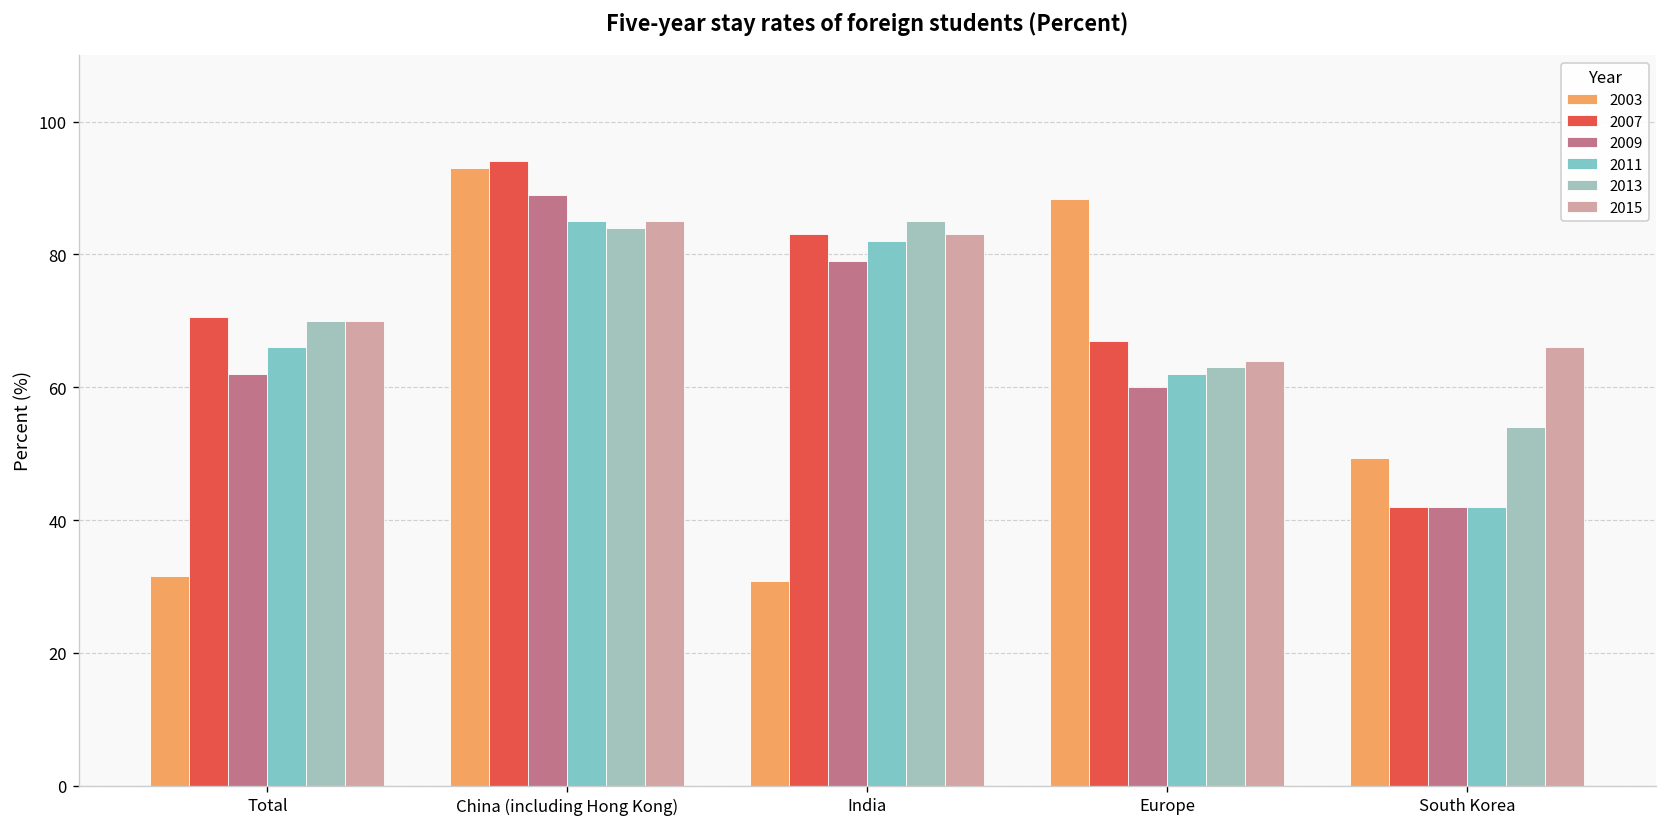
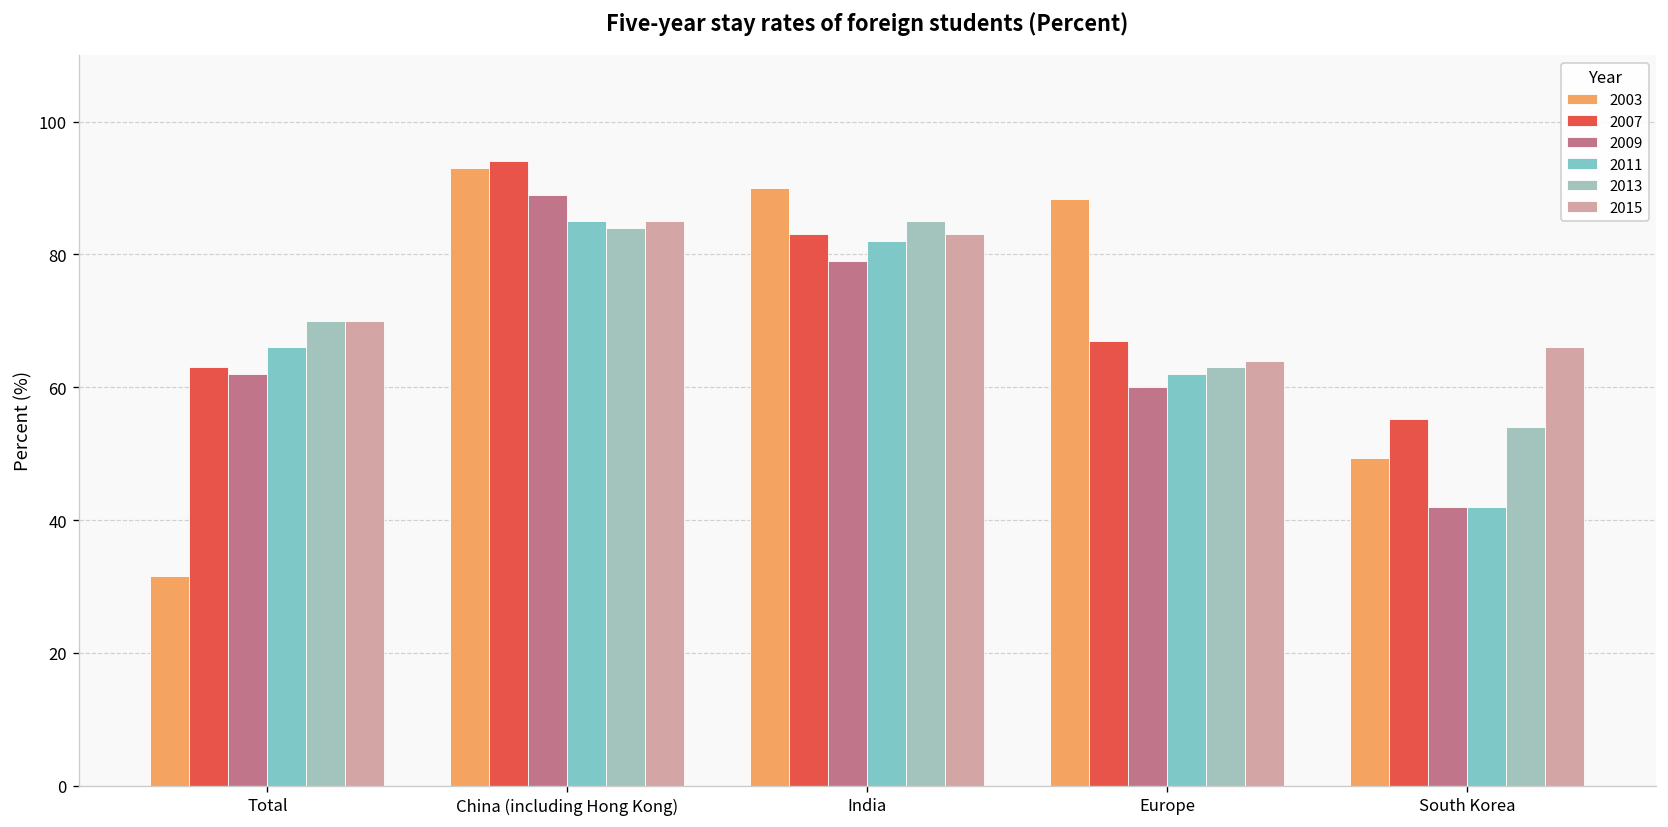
  {
    "2003": {
      "Total": 32,
      "China (including Hong Kong)": 93,
-     "India": 31,
+     "India": 90,
      "Europe": 88,
      "South Korea": 49
    },
    "2007": {
-     "Total": 71,
+     "Total": 63,
      "China (including Hong Kong)": 94,
      "India": 83,
      "Europe": 67,
-     "South Korea": 42
+     "South Korea": 55
    }
  }
